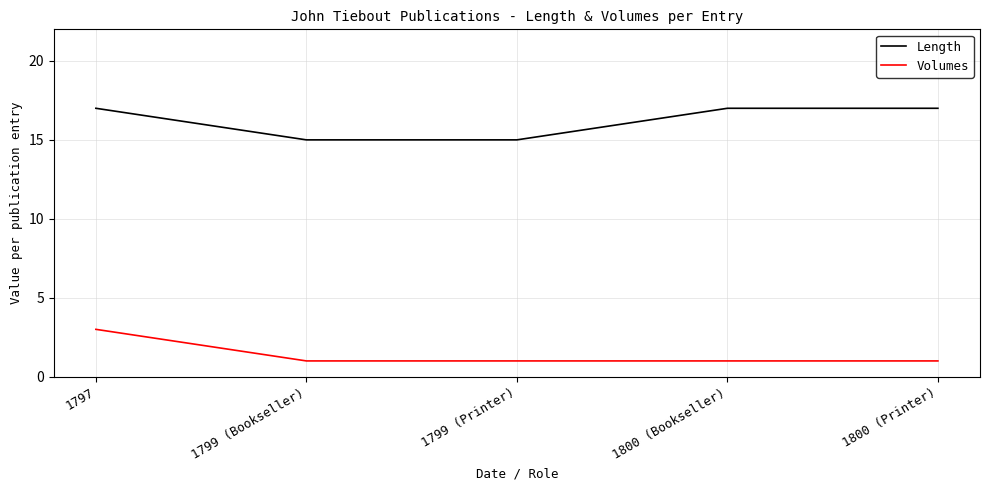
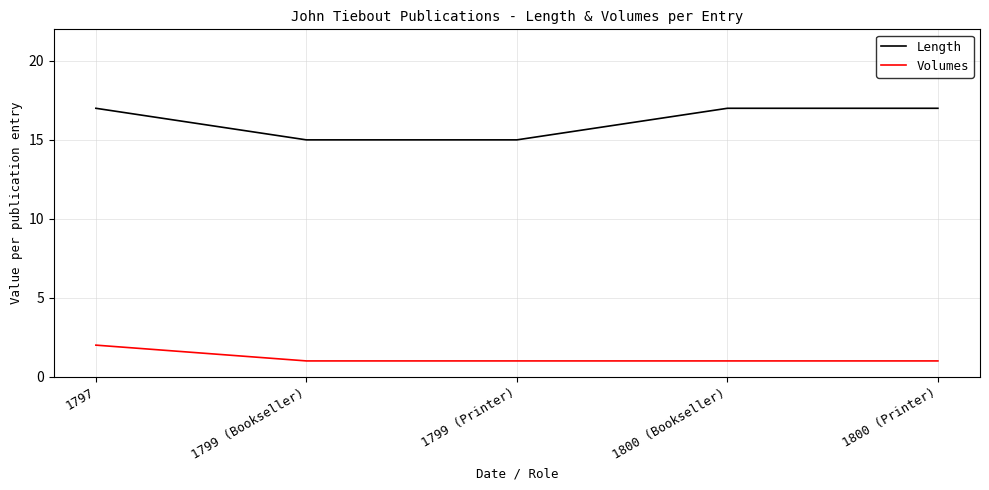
  {
    "Length": {
      "1797": 17,
      "1799 (Bookseller)": 15,
      "1799 (Printer)": 15,
      "1800 (Bookseller)": 17,
      "1800 (Printer)": 17
    },
    "Volumes": {
-     "1797": 3,
+     "1797": 2,
      "1799 (Bookseller)": 1,
      "1799 (Printer)": 1,
      "1800 (Bookseller)": 1,
      "1800 (Printer)": 1
    }
  }
